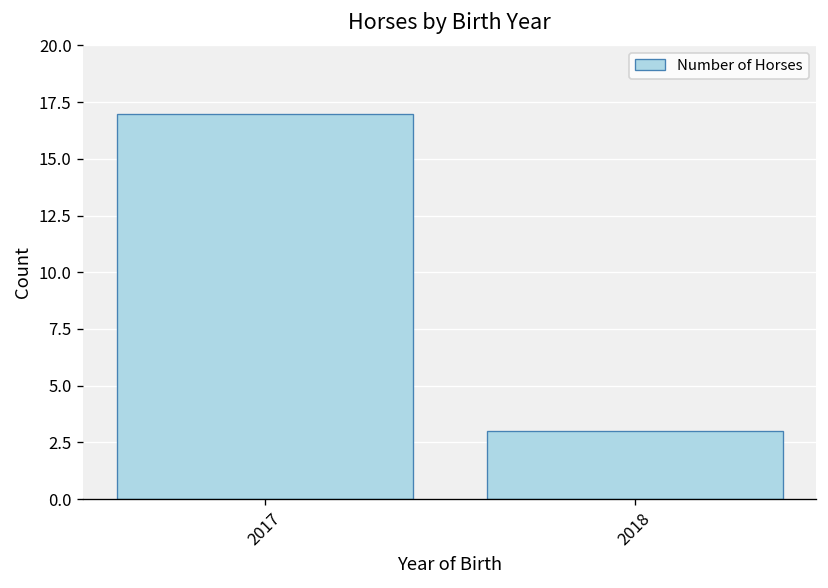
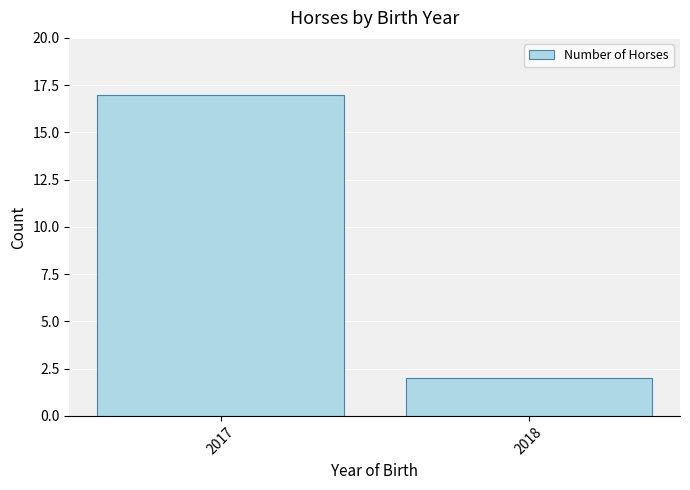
  {
    "2017": 17,
-   "2018": 3
+   "2018": 2
  }
